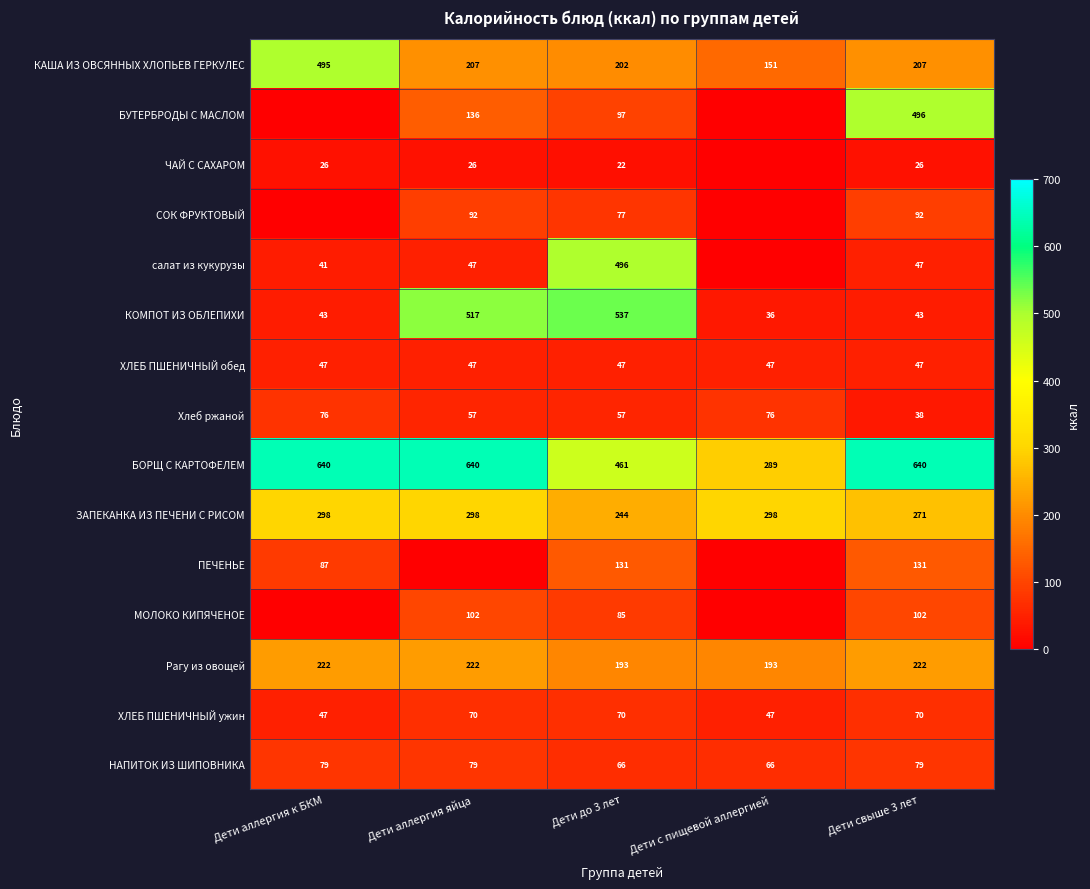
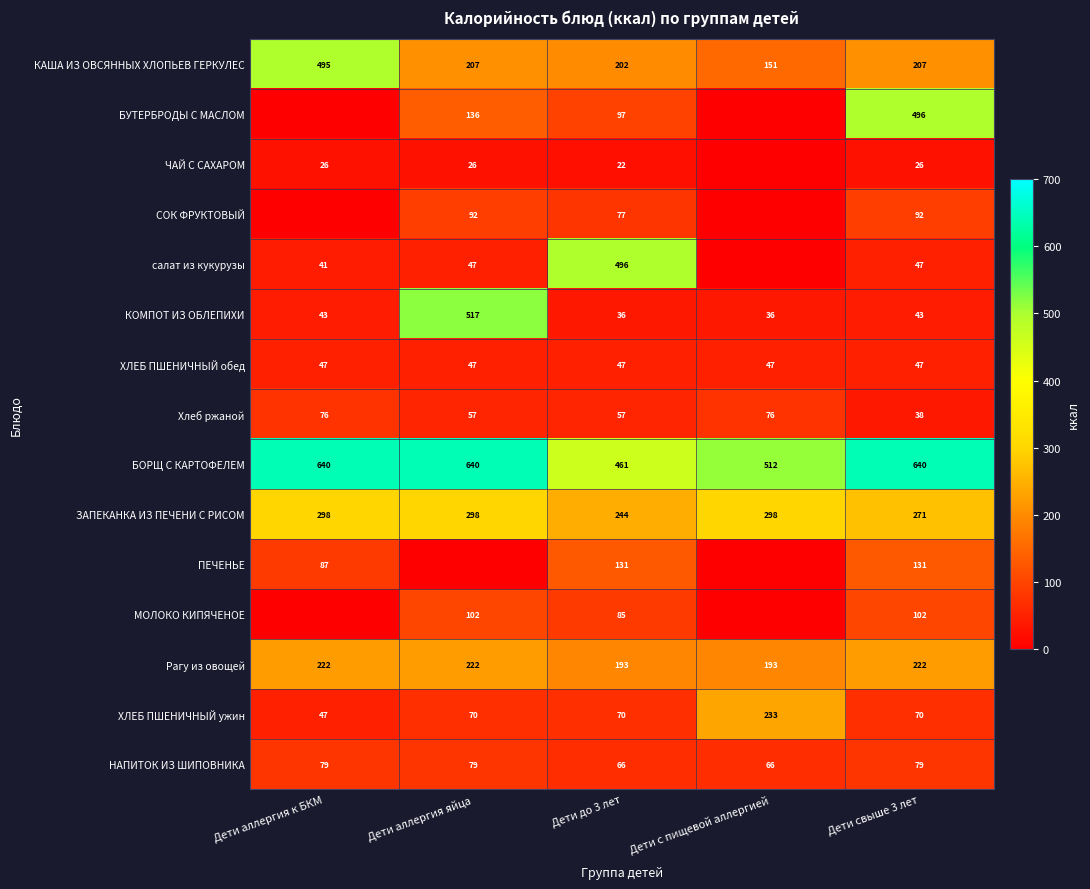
  {
    "КАША ИЗ ОВСЯННЫХ ХЛОПЬЕВ ГЕРКУЛЕС": {
      "Дети аллергия к БКМ": 495,
      "Дети аллергия яйца": 207,
      "Дети до 3 лет": 202,
      "Дети с пищевой аллергией": 151,
      "Дети свыше 3 лет": 207
    },
    "БУТЕРБРОДЫ С МАСЛОМ": {
      "Дети аллергия яйца": 136,
      "Дети до 3 лет": 97,
      "Дети свыше 3 лет": 496
    },
    "ЧАЙ С САХАРОМ": {
      "Дети аллергия к БКМ": 26,
      "Дети аллергия яйца": 26,
      "Дети до 3 лет": 22,
      "Дети свыше 3 лет": 26
    },
    "СОК ФРУКТОВЫЙ": {
      "Дети аллергия яйца": 92,
      "Дети до 3 лет": 77,
      "Дети свыше 3 лет": 92
    },
    "салат из кукурузы": {
      "Дети аллергия к БКМ": 41,
      "Дети аллергия яйца": 47,
      "Дети до 3 лет": 496,
      "Дети свыше 3 лет": 47
    },
    "КОМПОТ ИЗ ОБЛЕПИХИ": {
      "Дети аллергия к БКМ": 43,
      "Дети аллергия яйца": 517,
-     "Дети до 3 лет": 537,
+     "Дети до 3 лет": 36,
      "Дети с пищевой аллергией": 36,
      "Дети свыше 3 лет": 43
    },
    "ХЛЕБ ПШЕНИЧНЫЙ обед": {
      "Дети аллергия к БКМ": 47,
      "Дети аллергия яйца": 47,
      "Дети до 3 лет": 47,
      "Дети с пищевой аллергией": 47,
      "Дети свыше 3 лет": 47
    },
    "Хлеб ржаной": {
      "Дети аллергия к БКМ": 76,
      "Дети аллергия яйца": 57,
      "Дети до 3 лет": 57,
      "Дети с пищевой аллергией": 76,
      "Дети свыше 3 лет": 38
    },
    "БОРЩ С КАРТОФЕЛЕМ": {
      "Дети аллергия к БКМ": 640,
      "Дети аллергия яйца": 640,
      "Дети до 3 лет": 461,
-     "Дети с пищевой аллергией": 289,
+     "Дети с пищевой аллергией": 512,
      "Дети свыше 3 лет": 640
    },
    "ЗАПЕКАНКА ИЗ ПЕЧЕНИ С РИСОМ": {
      "Дети аллергия к БКМ": 298,
      "Дети аллергия яйца": 298,
      "Дети до 3 лет": 244,
      "Дети с пищевой аллергией": 298,
      "Дети свыше 3 лет": 271
    },
    "ПЕЧЕНЬЕ": {
      "Дети аллергия к БКМ": 87,
      "Дети до 3 лет": 131,
      "Дети свыше 3 лет": 131
    },
    "МОЛОКО КИПЯЧЕНОЕ": {
      "Дети аллергия яйца": 102,
      "Дети до 3 лет": 85,
      "Дети свыше 3 лет": 102
    },
    "Рагу из овощей": {
      "Дети аллергия к БКМ": 222,
      "Дети аллергия яйца": 222,
      "Дети до 3 лет": 193,
      "Дети с пищевой аллергией": 193,
      "Дети свыше 3 лет": 222
    },
    "ХЛЕБ ПШЕНИЧНЫЙ ужин": {
      "Дети аллергия к БКМ": 47,
      "Дети аллергия яйца": 70,
      "Дети до 3 лет": 70,
-     "Дети с пищевой аллергией": 47,
+     "Дети с пищевой аллергией": 233,
      "Дети свыше 3 лет": 70
    },
    "НАПИТОК ИЗ ШИПОВНИКА": {
      "Дети аллергия к БКМ": 79,
      "Дети аллергия яйца": 79,
      "Дети до 3 лет": 66,
      "Дети с пищевой аллергией": 66,
      "Дети свыше 3 лет": 79
    }
  }
